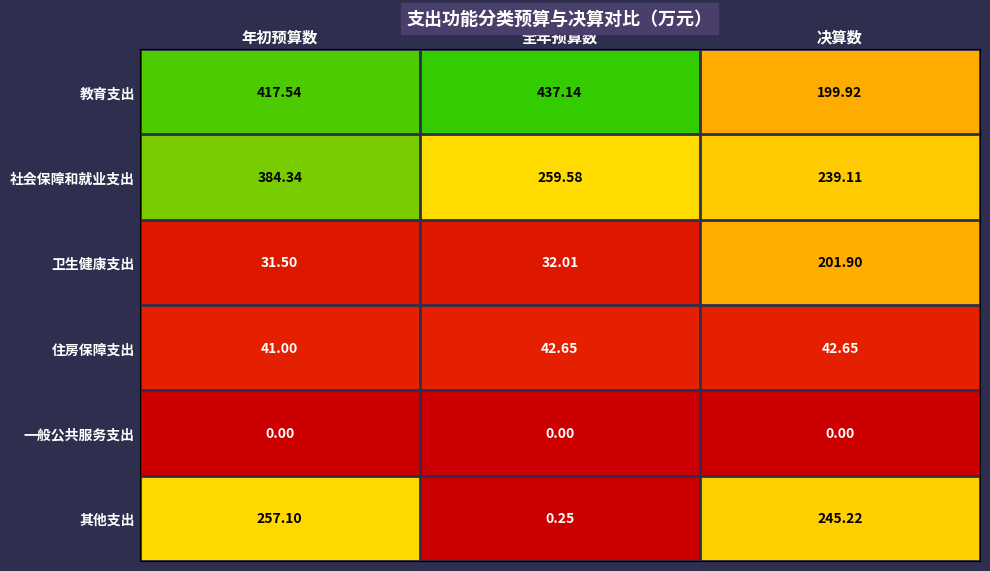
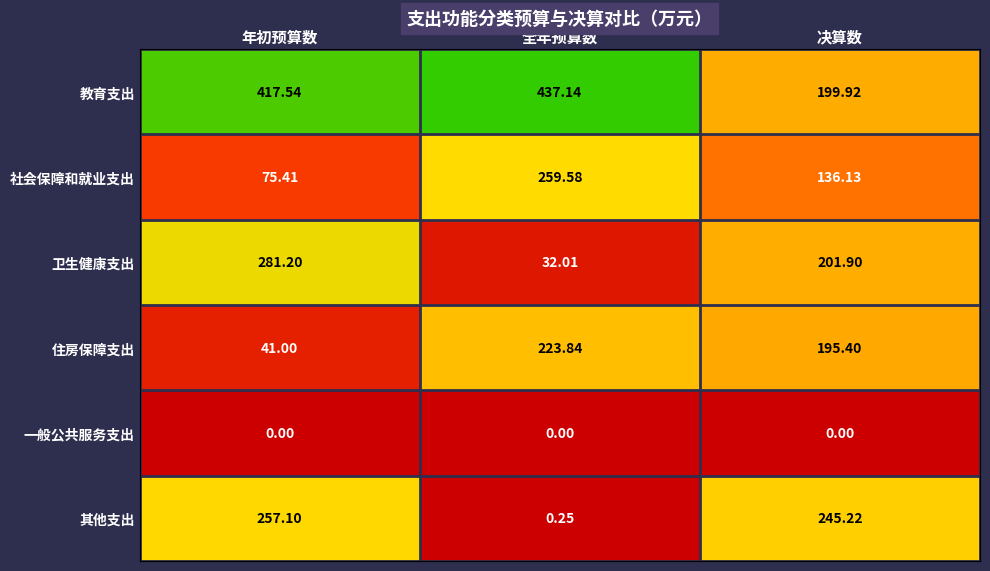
  {
    "教育支出": {
      "年初预算数": 417.54,
      "全年预算数": 437.14,
      "决算数": 199.92
    },
    "社会保障和就业支出": {
-     "年初预算数": 384.34,
+     "年初预算数": 75.41,
      "全年预算数": 259.58,
-     "决算数": 239.11
+     "决算数": 136.13
    },
    "卫生健康支出": {
-     "年初预算数": 31.50,
+     "年初预算数": 281.20,
      "全年预算数": 32.01,
      "决算数": 201.90
    },
    "住房保障支出": {
      "年初预算数": 41.00,
-     "全年预算数": 42.65,
-     "决算数": 42.65
+     "全年预算数": 223.84,
+     "决算数": 195.40
    },
    "一般公共服务支出": {
      "年初预算数": 0.00,
      "全年预算数": 0.00,
      "决算数": 0.00
    },
    "其他支出": {
      "年初预算数": 257.10,
      "全年预算数": 0.25,
      "决算数": 245.22
    }
  }
